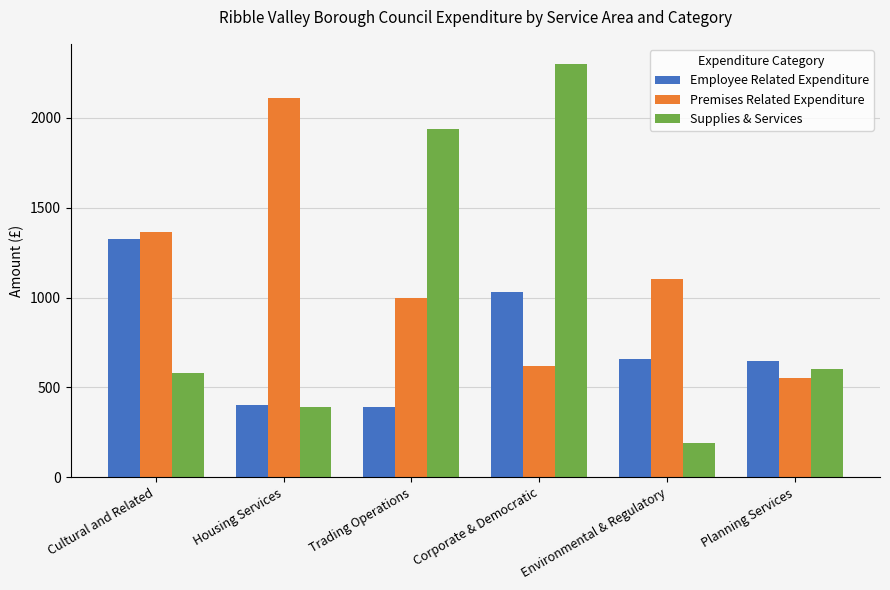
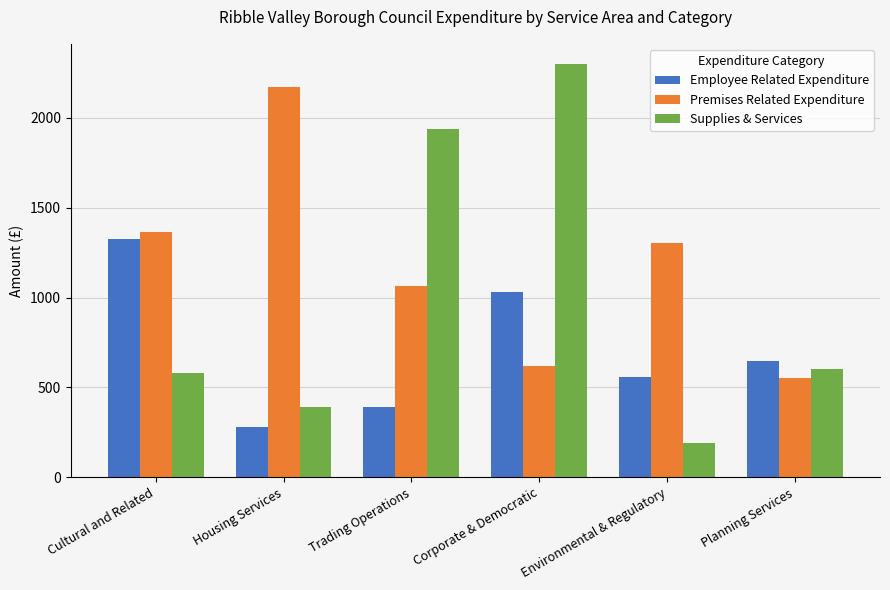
  {
    "Employee Related Expenditure": {
      "Cultural and Related": 1330,
-     "Housing Services": 400,
+     "Housing Services": 280,
      "Trading Operations": 390,
      "Corporate & Democratic": 1030,
-     "Environmental & Regulatory": 660,
+     "Environmental & Regulatory": 560,
      "Planning Services": 650
    },
    "Premises Related Expenditure": {
      "Cultural and Related": 1360,
-     "Housing Services": 2110,
-     "Trading Operations": 1000,
+     "Housing Services": 2170,
+     "Trading Operations": 1070,
      "Corporate & Democratic": 620,
-     "Environmental & Regulatory": 1100,
+     "Environmental & Regulatory": 1310,
      "Planning Services": 550
    },
    "Supplies & Services": {
      "Cultural and Related": 580,
      "Housing Services": 390,
      "Trading Operations": 1940,
      "Corporate & Democratic": 2300,
      "Environmental & Regulatory": 190,
      "Planning Services": 600
    }
  }
